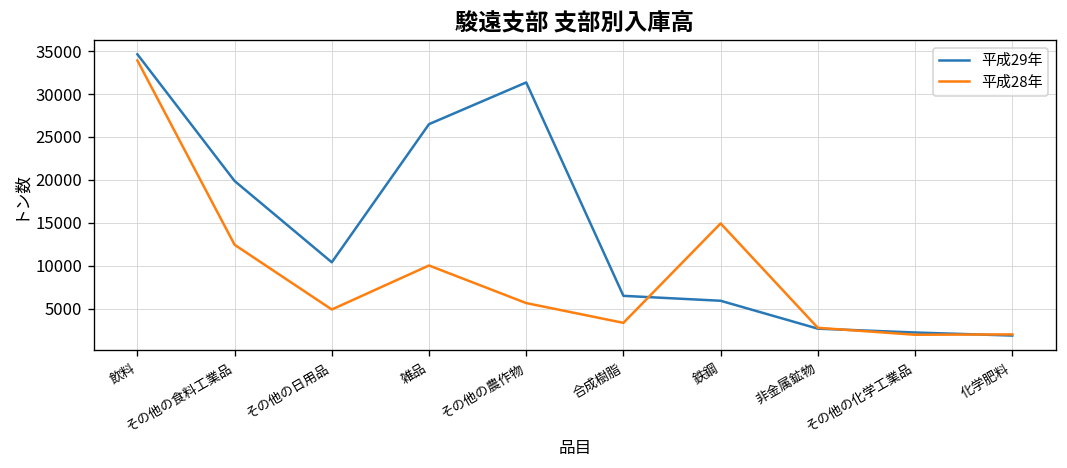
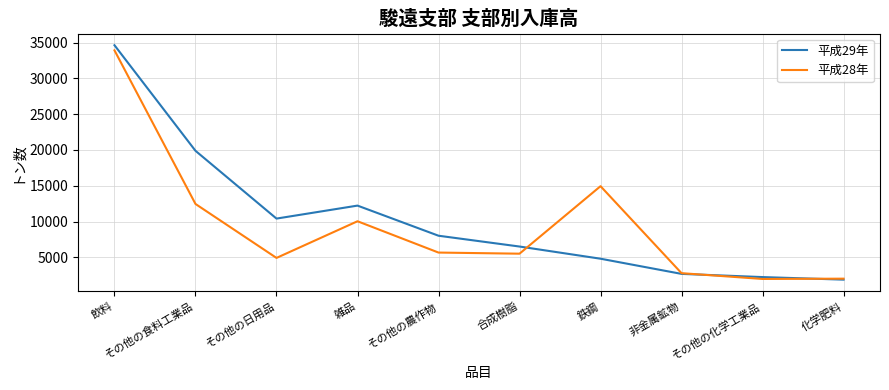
  {
    "平成29年": {
      "飲料": 35000,
      "その他の食料工業品": 20000,
      "その他の日用品": 10000,
-     "雑品": 26000,
-     "その他の農作物": 31000,
+     "雑品": 12000,
+     "その他の農作物": 8000,
      "合成樹脂": 7000,
-     "鉄鋼": 6000
+     "鉄鋼": 5000
    },
    "平成28年": {
      "飲料": 34000,
      "その他の食料工業品": 12000,
      "その他の日用品": 5000,
      "雑品": 10000,
      "その他の農作物": 6000,
-     "合成樹脂": 3000,
+     "合成樹脂": 6000,
      "鉄鋼": 15000
    }
  }
